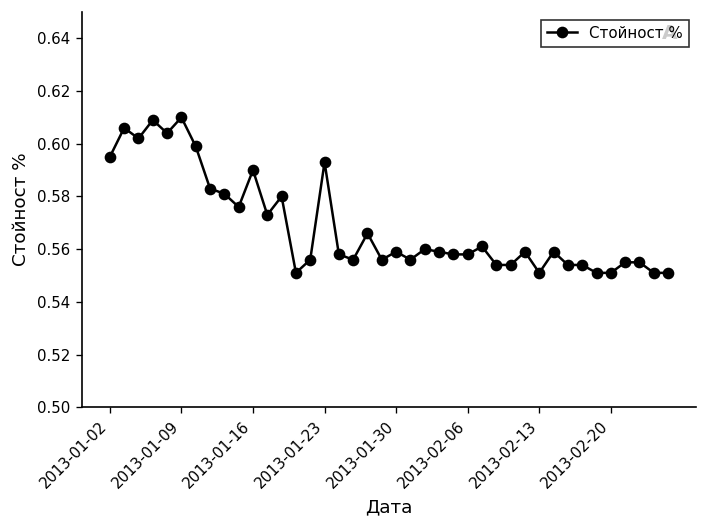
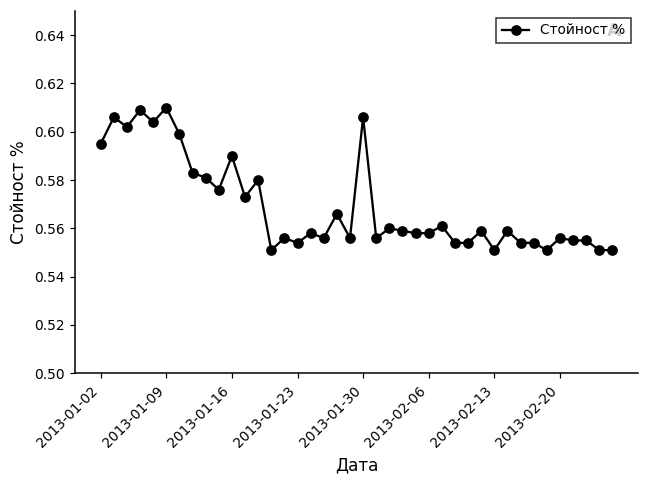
  {
    "2013-01-02": 0.595,
    "2013-01-09": 0.610,
    "2013-01-16": 0.590,
-   "2013-01-23": 0.593,
-   "2013-01-30": 0.559,
+   "2013-01-23": 0.554,
+   "2013-01-30": 0.606,
    "2013-02-06": 0.558,
    "2013-02-13": 0.551,
-   "2013-02-20": 0.551
+   "2013-02-20": 0.556
  }
